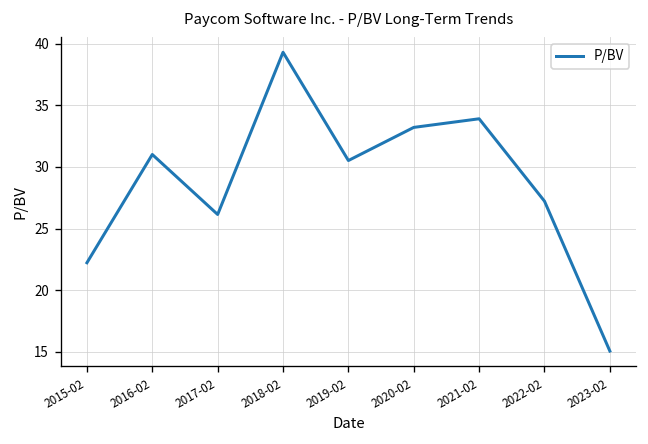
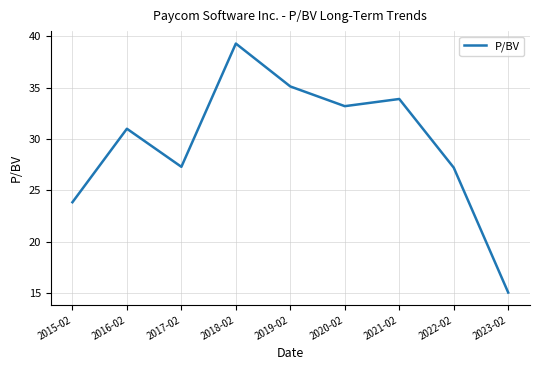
  {
-   "2015-02": 22.2,
+   "2015-02": 23.9,
    "2016-02": 31.0,
-   "2017-02": 26.1,
+   "2017-02": 27.3,
    "2018-02": 39.3,
-   "2019-02": 30.5,
+   "2019-02": 35.1,
    "2020-02": 33.2,
    "2021-02": 33.9,
    "2022-02": 27.2,
    "2023-02": 15.1
  }
